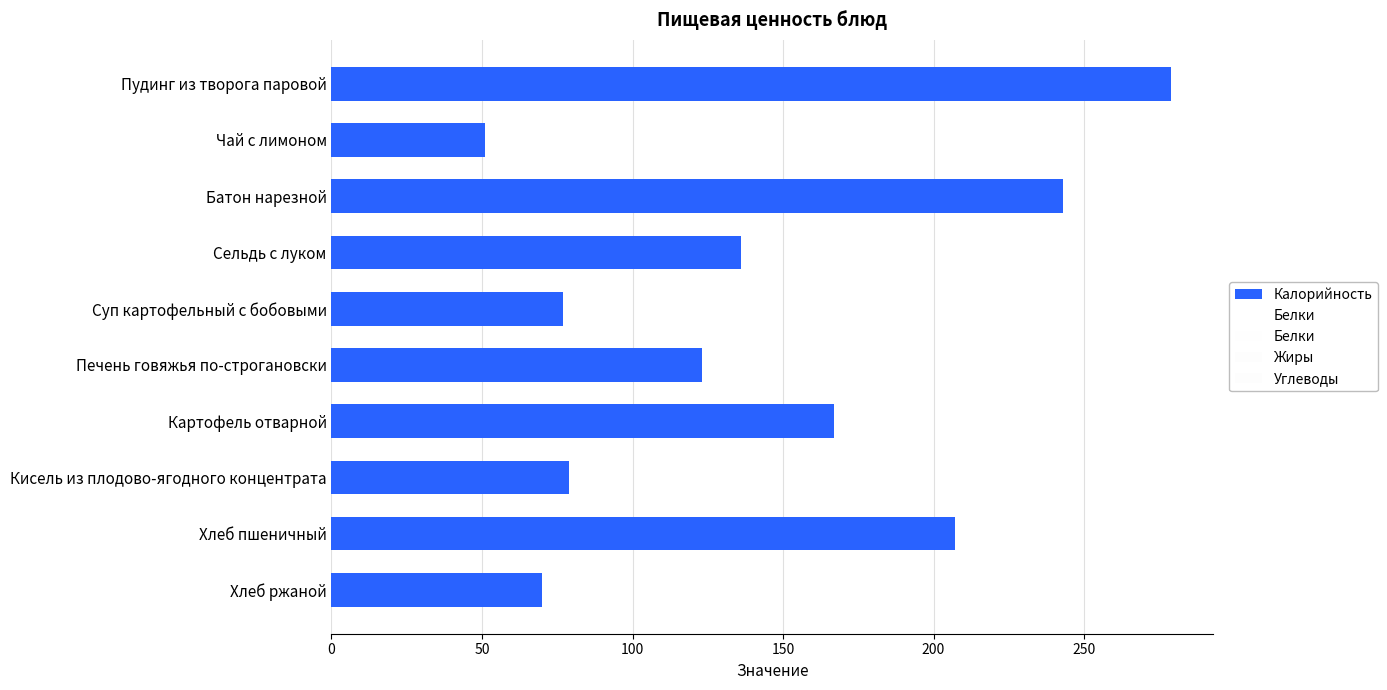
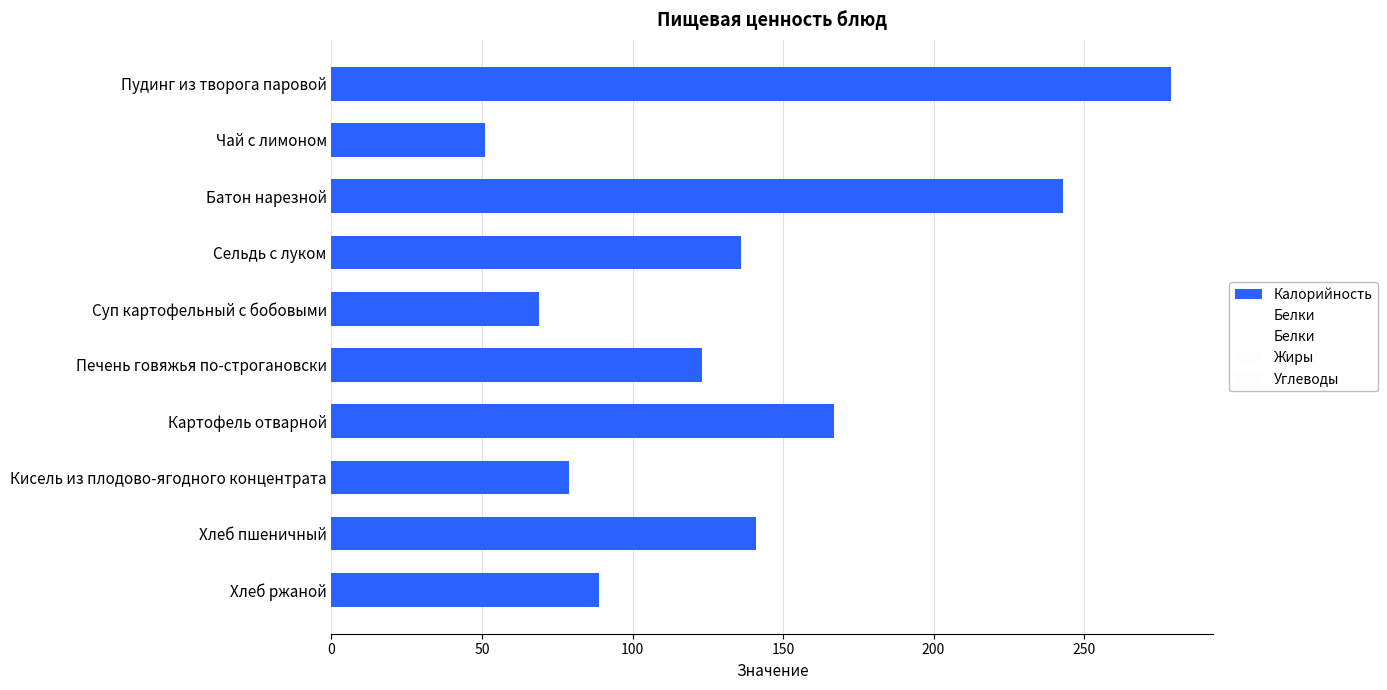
  {
    "Калорийность": {
      "Пудинг из творога паровой": 279,
      "Чай с лимоном": 51,
      "Батон нарезной": 243,
      "Сельдь с луком": 136,
-     "Суп картофельный с бобовыми": 77,
+     "Суп картофельный с бобовыми": 69,
      "Печень говяжья по-строгановски": 123,
      "Картофель отварной": 167,
      "Кисель из плодово-ягодного концентрата": 79,
-     "Хлеб пшеничный": 207,
-     "Хлеб ржаной": 70
+     "Хлеб пшеничный": 141,
+     "Хлеб ржаной": 89
    }
  }
